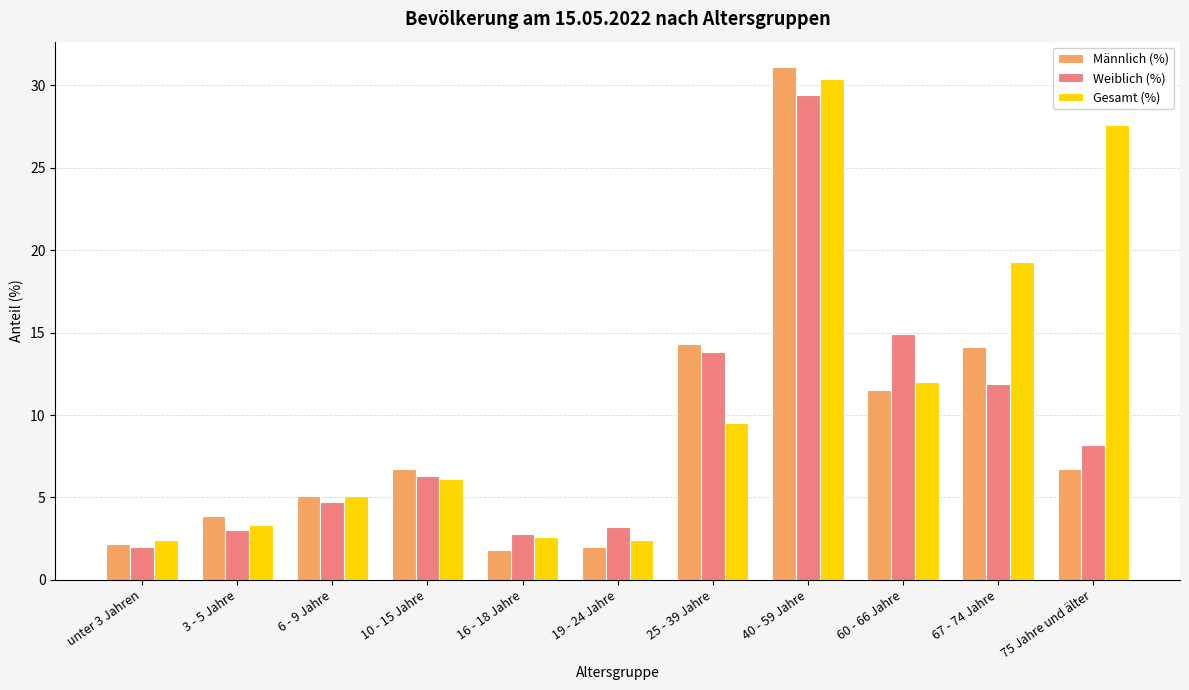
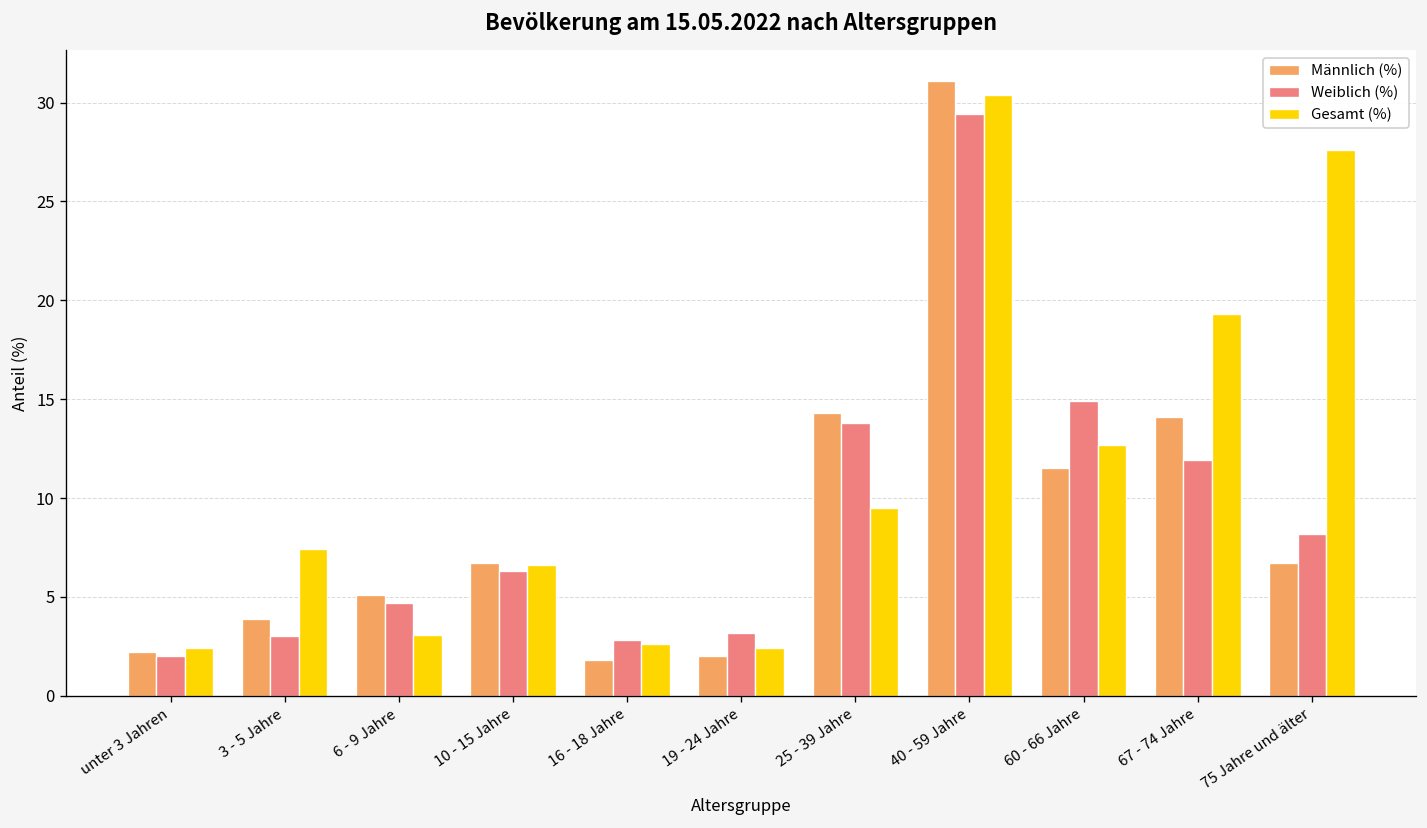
  {
    "Gesamt (%)": {
      "unter 3 Jahren": 2.4,
-     "3 - 5 Jahre": 3.3,
-     "6 - 9 Jahre": 5.1,
-     "10 - 15 Jahre": 6.1,
+     "3 - 5 Jahre": 7.4,
+     "6 - 9 Jahre": 3.1,
+     "10 - 15 Jahre": 6.6,
      "16 - 18 Jahre": 2.6,
      "19 - 24 Jahre": 2.4,
      "25 - 39 Jahre": 9.5,
      "40 - 59 Jahre": 30.4,
-     "60 - 66 Jahre": 12.0,
+     "60 - 66 Jahre": 12.7,
      "67 - 74 Jahre": 19.3,
      "75 Jahre und älter": 27.6
    }
  }
